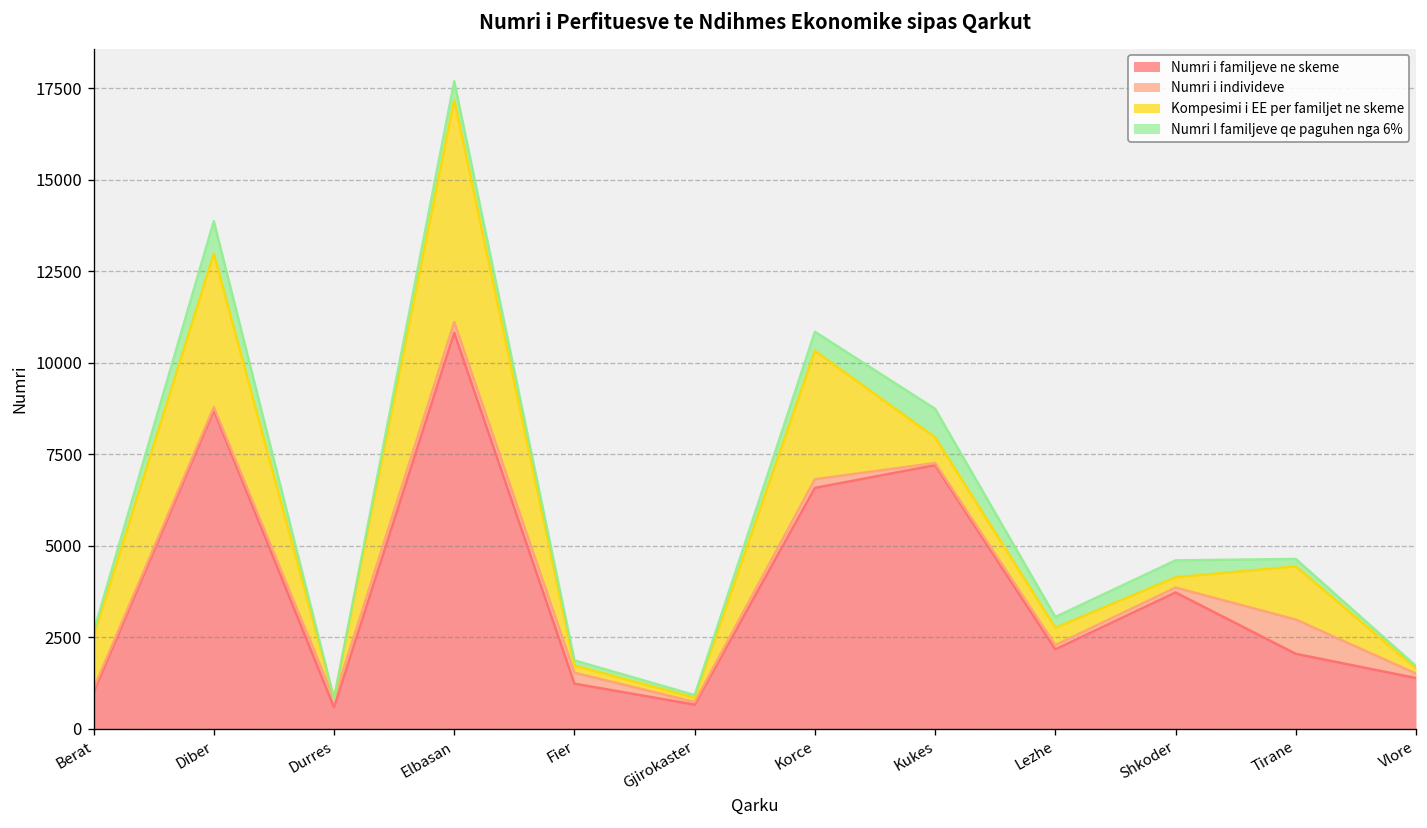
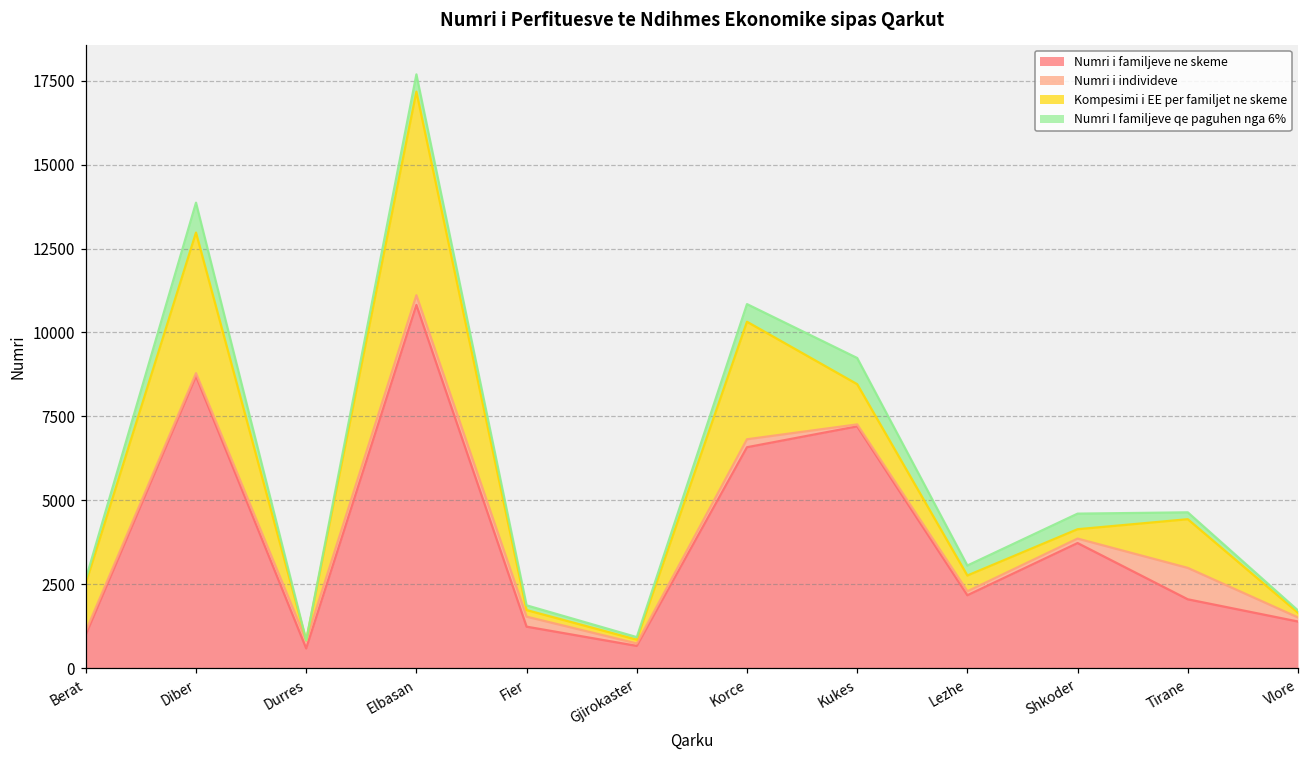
  {
    "Kompesimi i EE per familjet ne skeme": {
      "Berat": 1400,
      "Diber": 4200,
      "Elbasan": 6100,
      "Fier": 200,
      "Korce": 3500,
-     "Kukes": 700,
+     "Kukes": 1200,
      "Lezhe": 500,
      "Shkoder": 300,
      "Tirane": 1500
    },
    "Numri I familjeve qe paguhen nga 6%": {
      "Berat": 100,
      "Diber": 900,
      "Elbasan": 500,
      "Fier": 100,
      "Korce": 500,
      "Kukes": 800,
      "Lezhe": 300,
      "Shkoder": 500,
      "Tirane": 200
    }
  }
